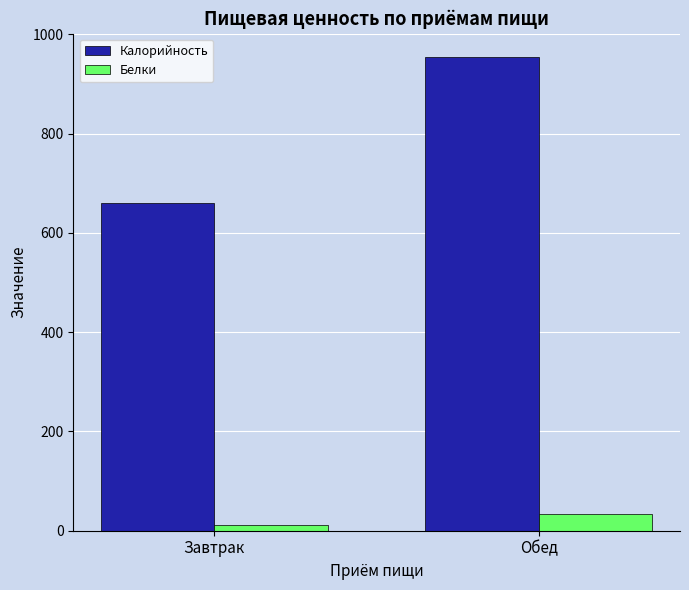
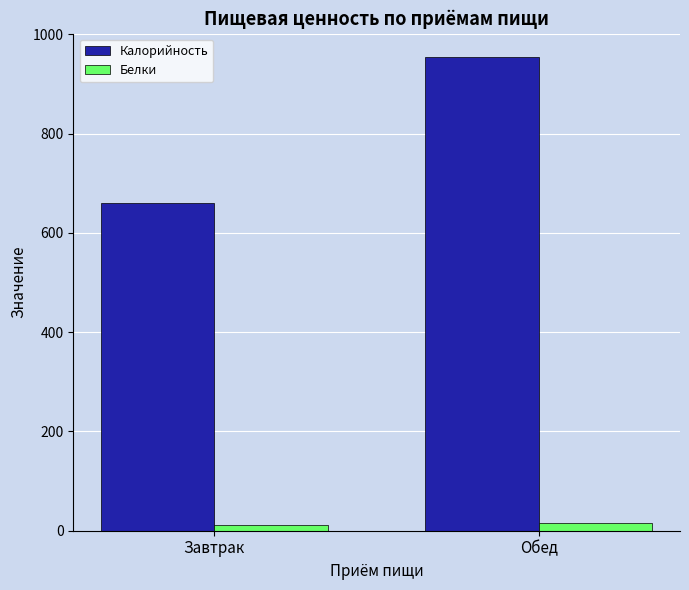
  {
    "Калорийность": {
      "Завтрак": 660,
      "Обед": 950
    },
    "Белки": {
      "Завтрак": 10,
-     "Обед": 30
+     "Обед": 20
    }
  }
